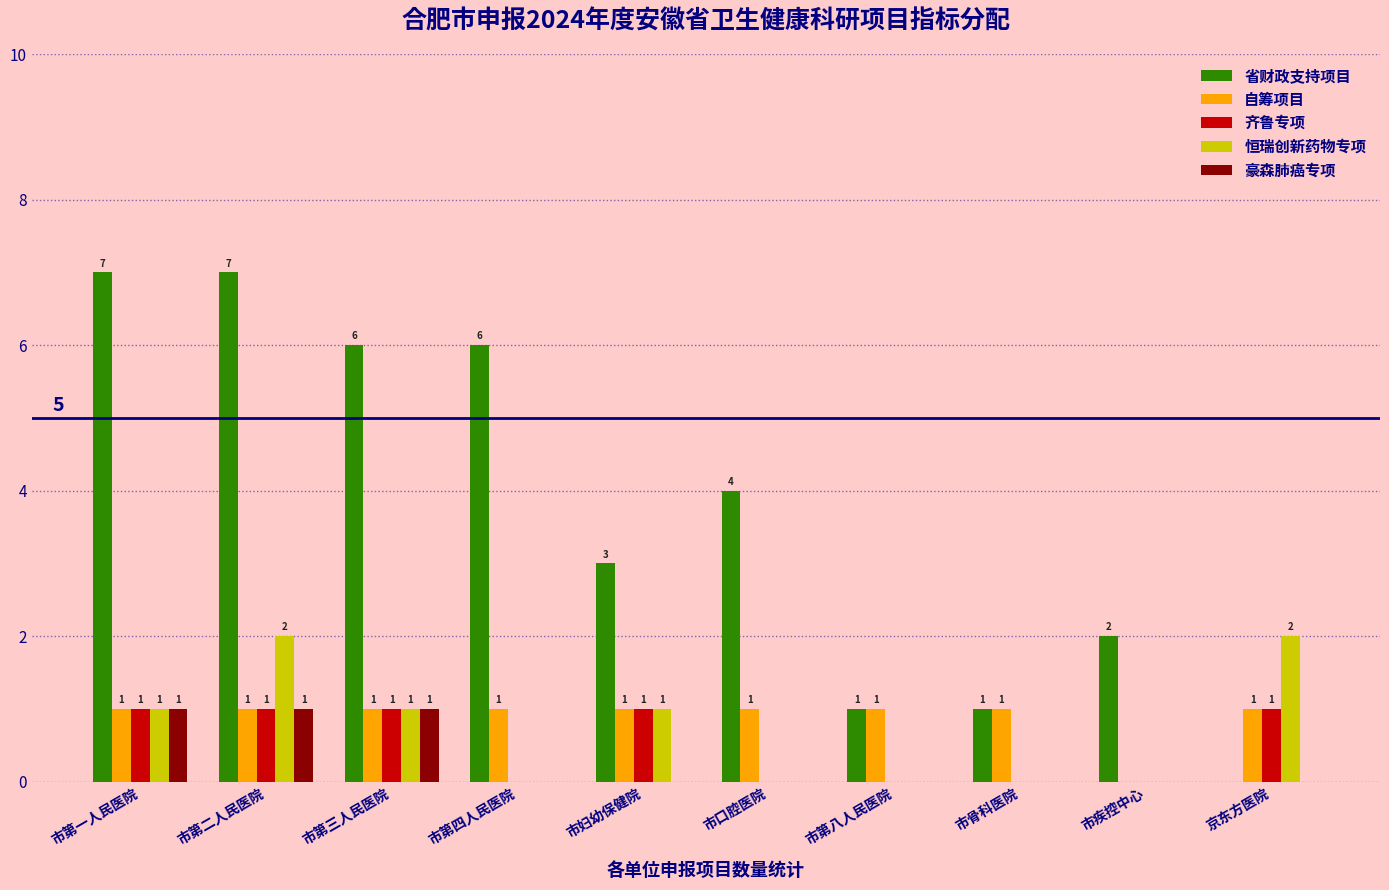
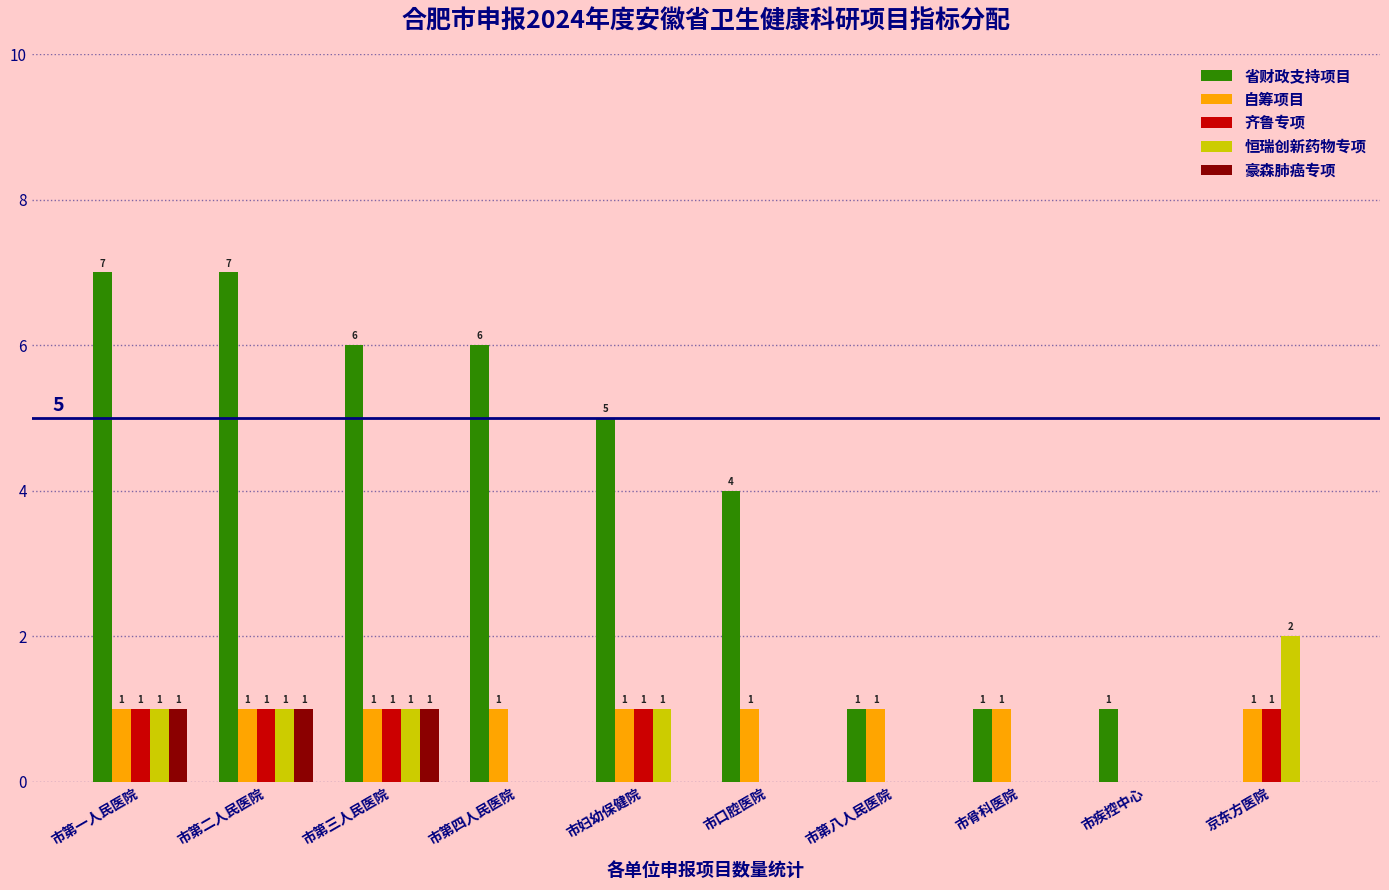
  {
    "省财政支持项目": {
      "市第一人民医院": 7,
      "市第二人民医院": 7,
      "市第三人民医院": 6,
      "市第四人民医院": 6,
-     "市妇幼保健院": 3,
+     "市妇幼保健院": 5,
      "市口腔医院": 4,
      "市第八人民医院": 1,
      "市骨科医院": 1,
-     "市疾控中心": 2
+     "市疾控中心": 1
    },
    "自筹项目": {
      "市第一人民医院": 1,
      "市第二人民医院": 1,
      "市第三人民医院": 1,
      "市第四人民医院": 1,
      "市妇幼保健院": 1,
      "市口腔医院": 1,
      "市第八人民医院": 1,
      "市骨科医院": 1,
      "京东方医院": 1
    },
    "齐鲁专项": {
      "市第一人民医院": 1,
      "市第二人民医院": 1,
      "市第三人民医院": 1,
      "市妇幼保健院": 1,
      "京东方医院": 1
    },
    "恒瑞创新药物专项": {
      "市第一人民医院": 1,
-     "市第二人民医院": 2,
+     "市第二人民医院": 1,
      "市第三人民医院": 1,
      "市妇幼保健院": 1,
      "京东方医院": 2
    },
    "豪森肺癌专项": {
      "市第一人民医院": 1,
      "市第二人民医院": 1,
      "市第三人民医院": 1
    }
  }
